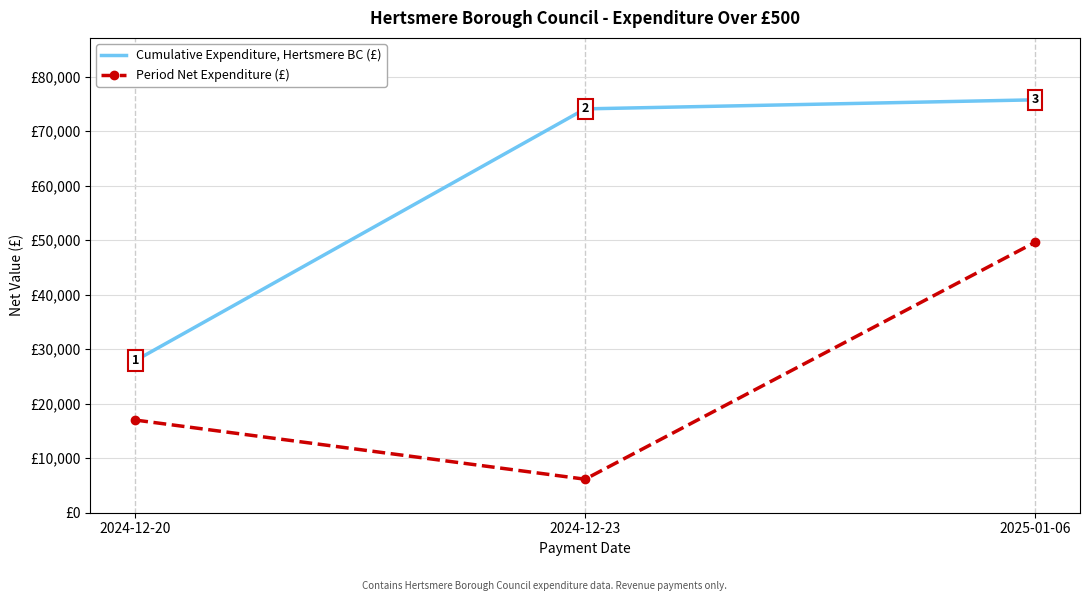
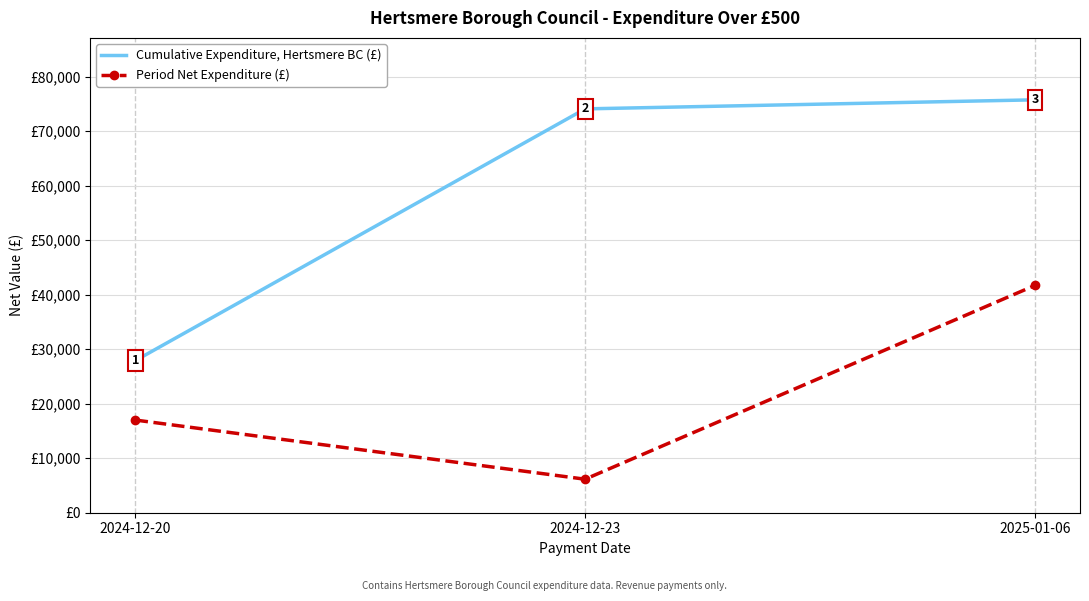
  {
    "Period Net Expenditure (£)": {
      "2024-12-20": "£17,000",
      "2024-12-23": "£6,000",
-     "2025-01-06": "£50,000"
+     "2025-01-06": "£42,000"
    }
  }
